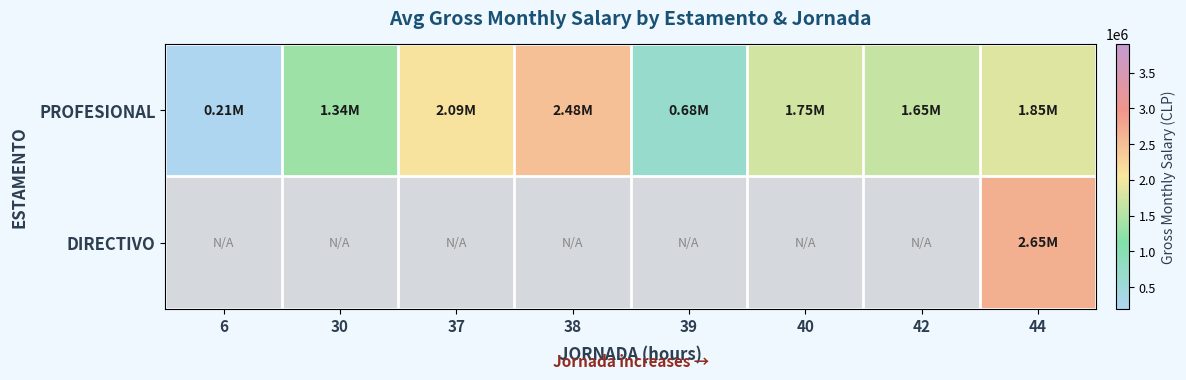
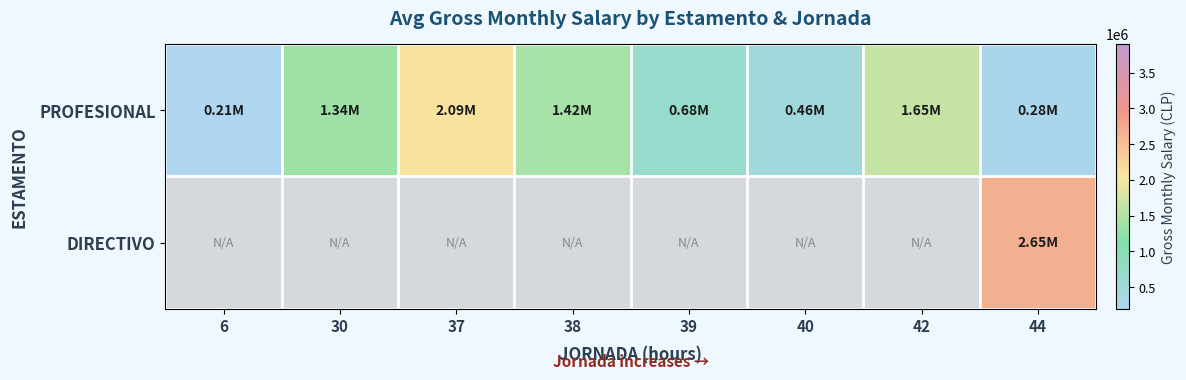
  {
    "PROFESIONAL": {
      "6": "0.21M",
      "30": "1.34M",
      "37": "2.09M",
-     "38": "2.48M",
+     "38": "1.42M",
      "39": "0.68M",
-     "40": "1.75M",
+     "40": "0.46M",
      "42": "1.65M",
-     "44": "1.85M"
+     "44": "0.28M"
    },
    "DIRECTIVO": {
      "44": "2.65M"
    }
  }
